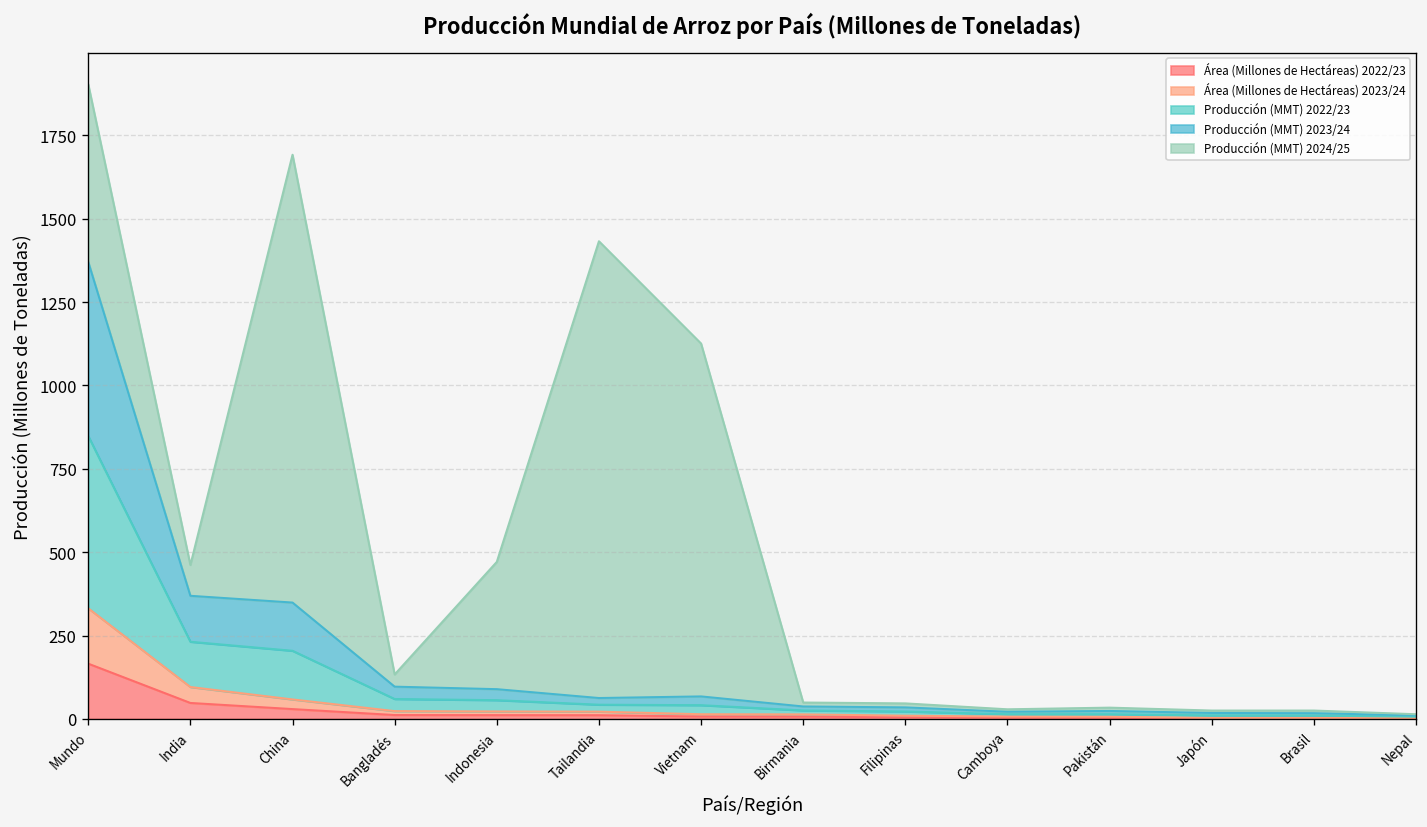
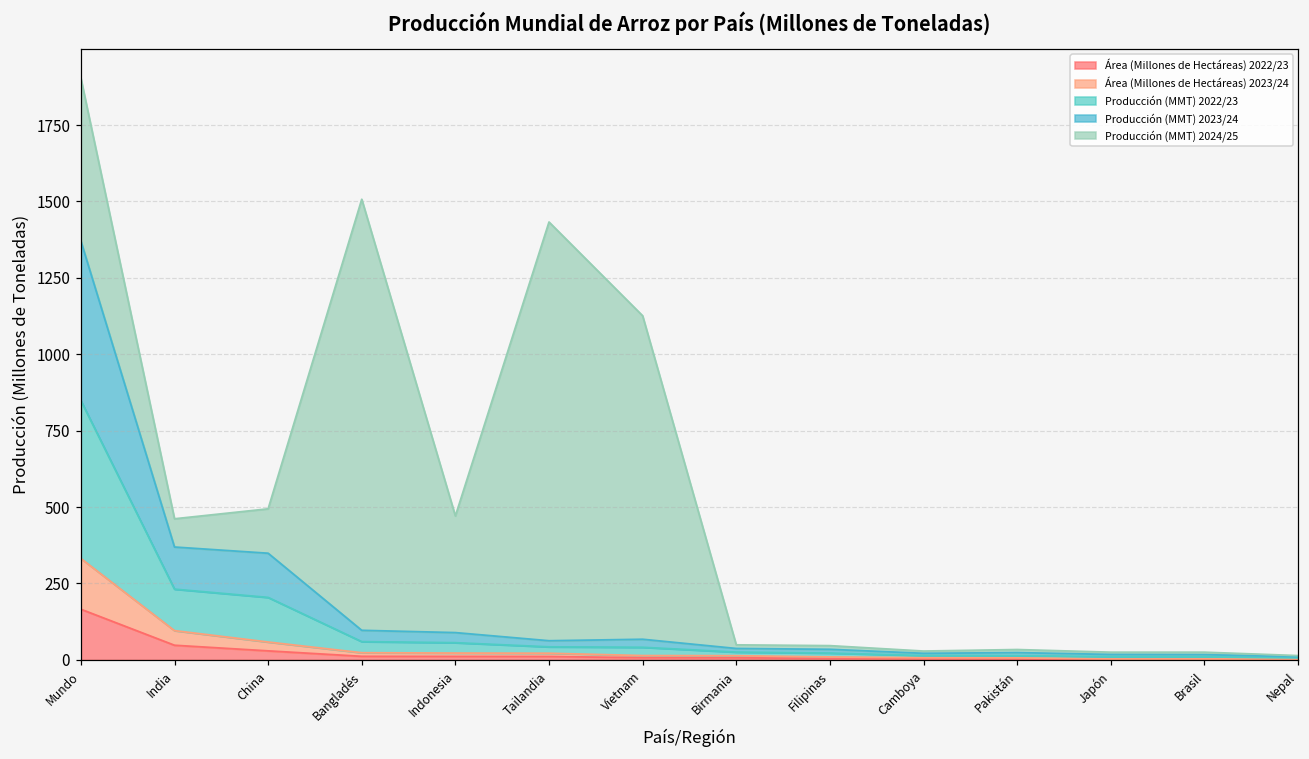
  {
    "Producción (MMT) 2024/25": {
      "Mundo": 530,
      "India": 90,
-     "China": 1340,
-     "Bangladés": 40,
+     "China": 150,
+     "Bangladés": 1410,
      "Indonesia": 380,
      "Tailandia": 1370,
      "Vietnam": 1060,
      "Birmania": 10,
      "Filipinas": 10,
      "Pakistán": 10
    }
  }
